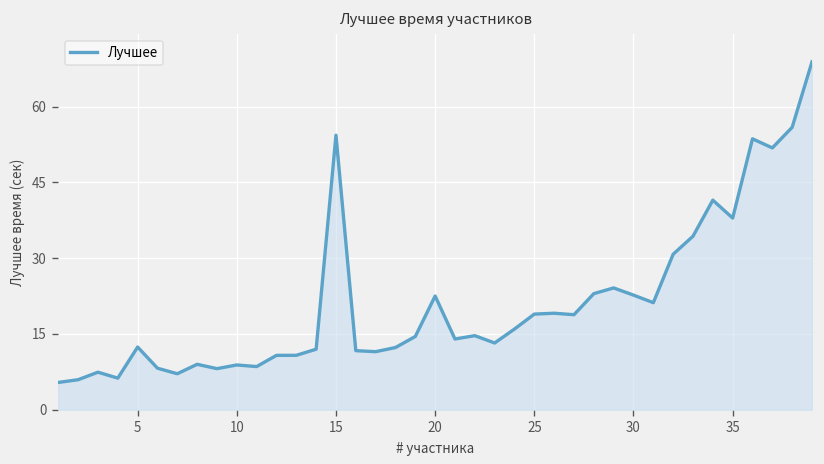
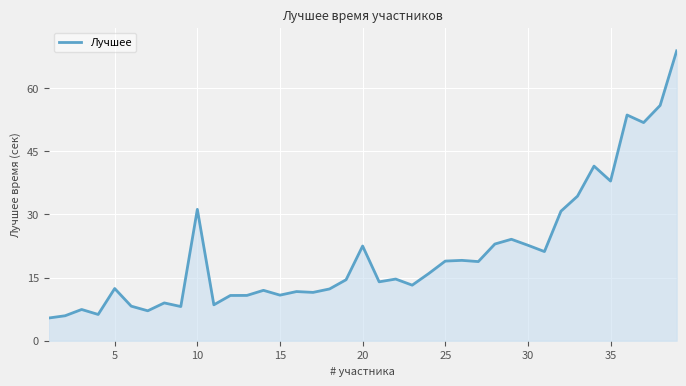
  {
    "5": 12,
-   "10": 9,
-   "15": 54,
+   "10": 31,
+   "15": 11,
    "20": 23,
    "25": 19,
    "30": 23,
    "35": 38
  }
